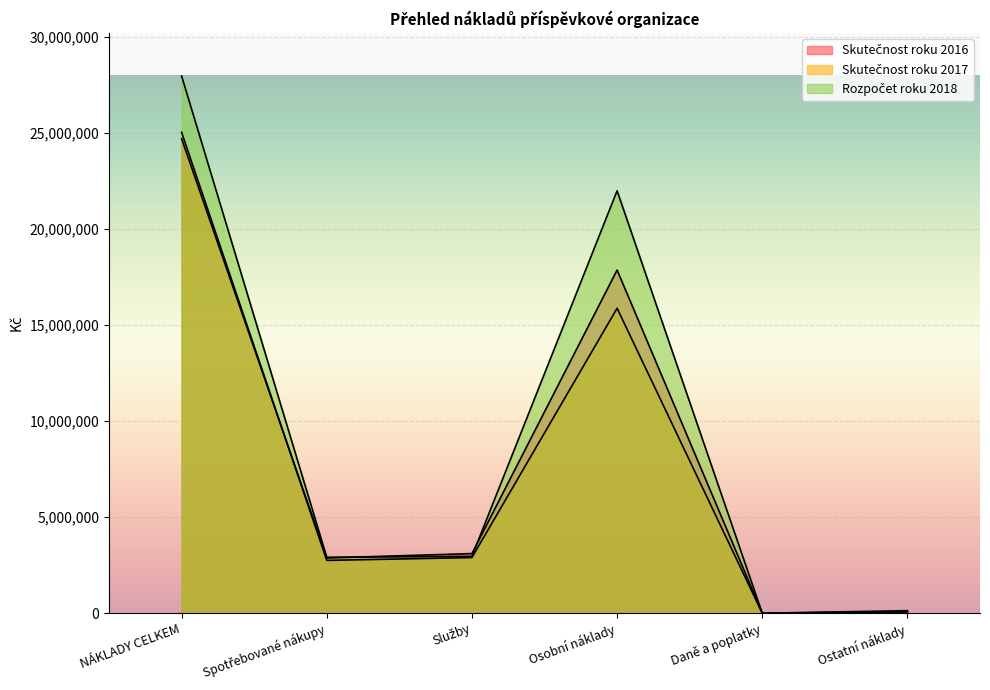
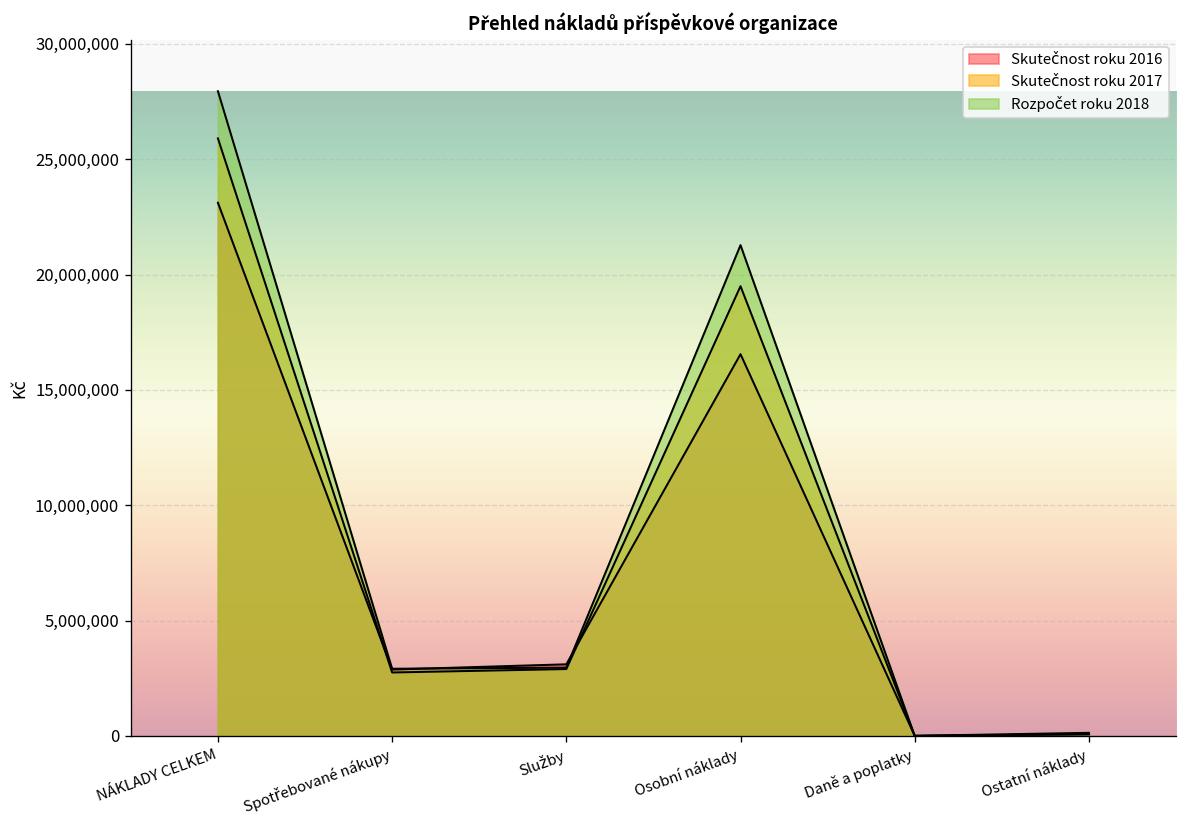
  {
    "Skutečnost roku 2016": {
-     "NÁKLADY CELKEM": "24,700,000",
+     "NÁKLADY CELKEM": "23,100,000",
      "Služby": "3,100,000",
-     "Osobní náklady": "17,900,000"
+     "Osobní náklady": "16,500,000"
    },
    "Skutečnost roku 2017": {
-     "NÁKLADY CELKEM": "25,000,000",
-     "Osobní náklady": "15,900,000"
+     "NÁKLADY CELKEM": "25,900,000",
+     "Osobní náklady": "19,500,000"
    },
    "Rozpočet roku 2018": {
      "NÁKLADY CELKEM": "27,900,000",
-     "Osobní náklady": "22,000,000"
+     "Osobní náklady": "21,300,000"
    }
  }
